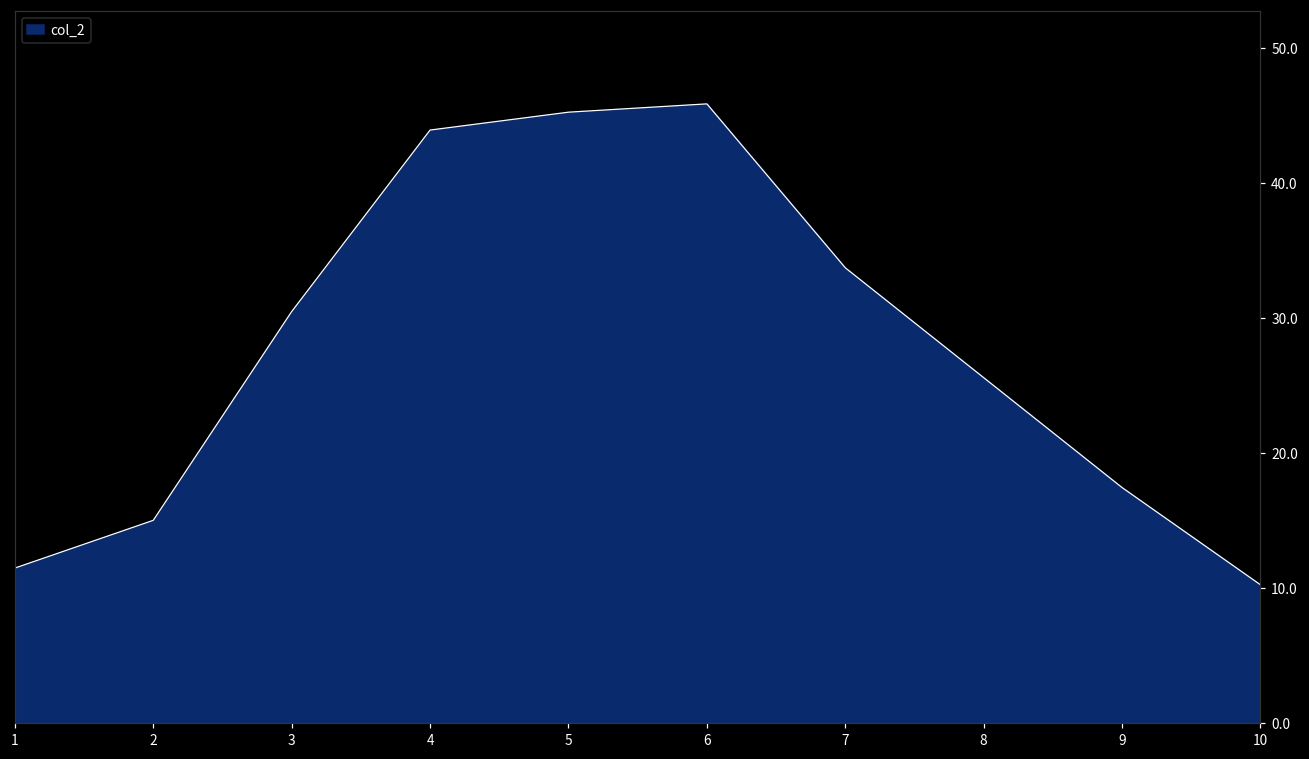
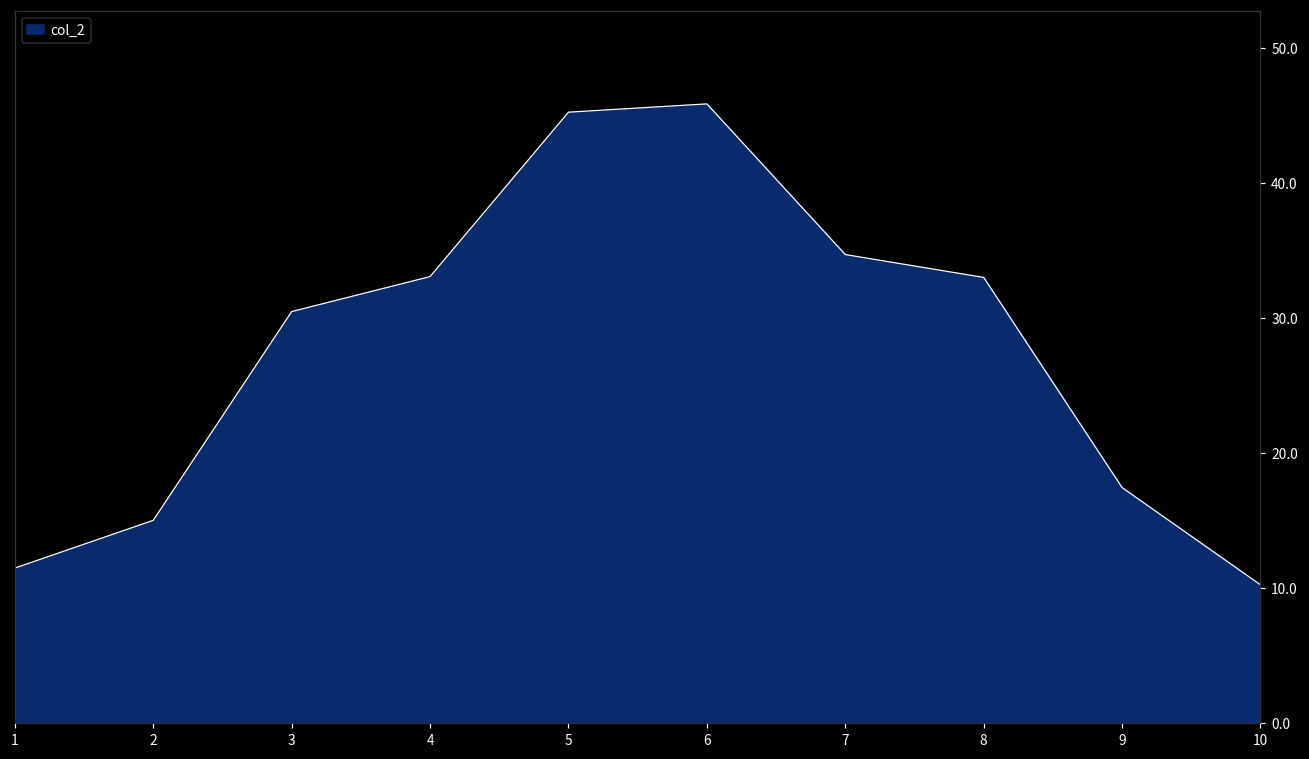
  {
    "1": 11.5,
    "2": 15.0,
    "3": 30.5,
-   "4": 43.9,
+   "4": 33.1,
    "5": 45.2,
    "6": 45.9,
-   "7": 33.7,
-   "8": 25.6,
+   "7": 34.7,
+   "8": 33.0,
    "9": 17.4,
    "10": 10.2
  }
